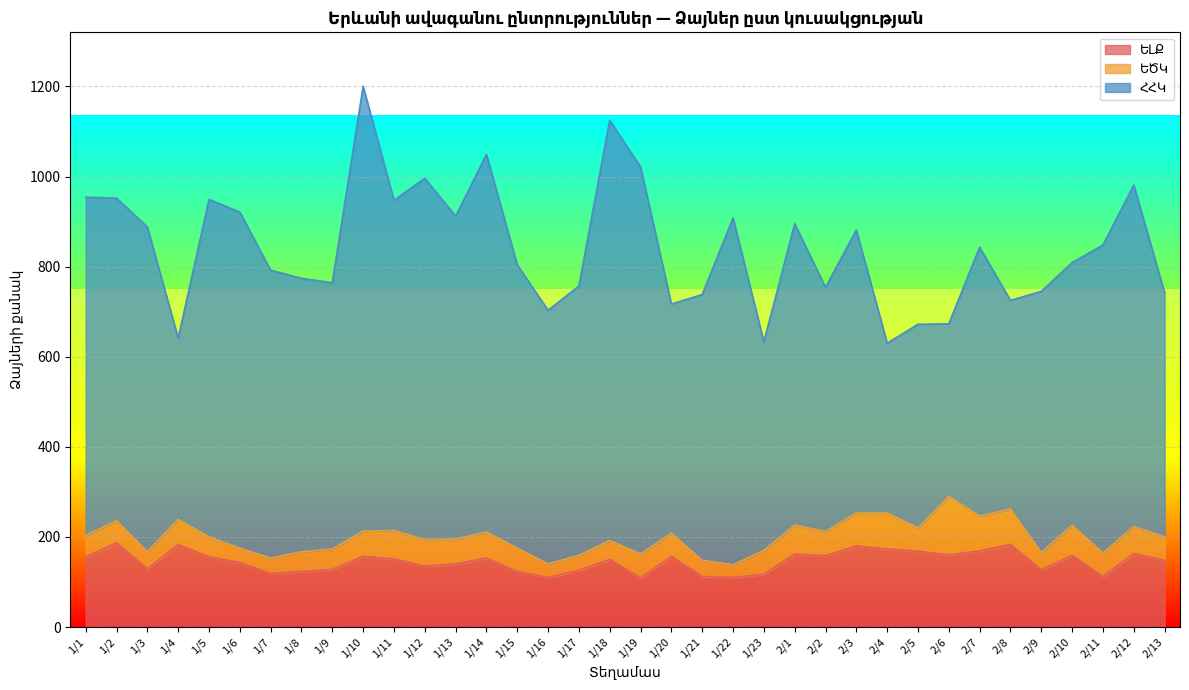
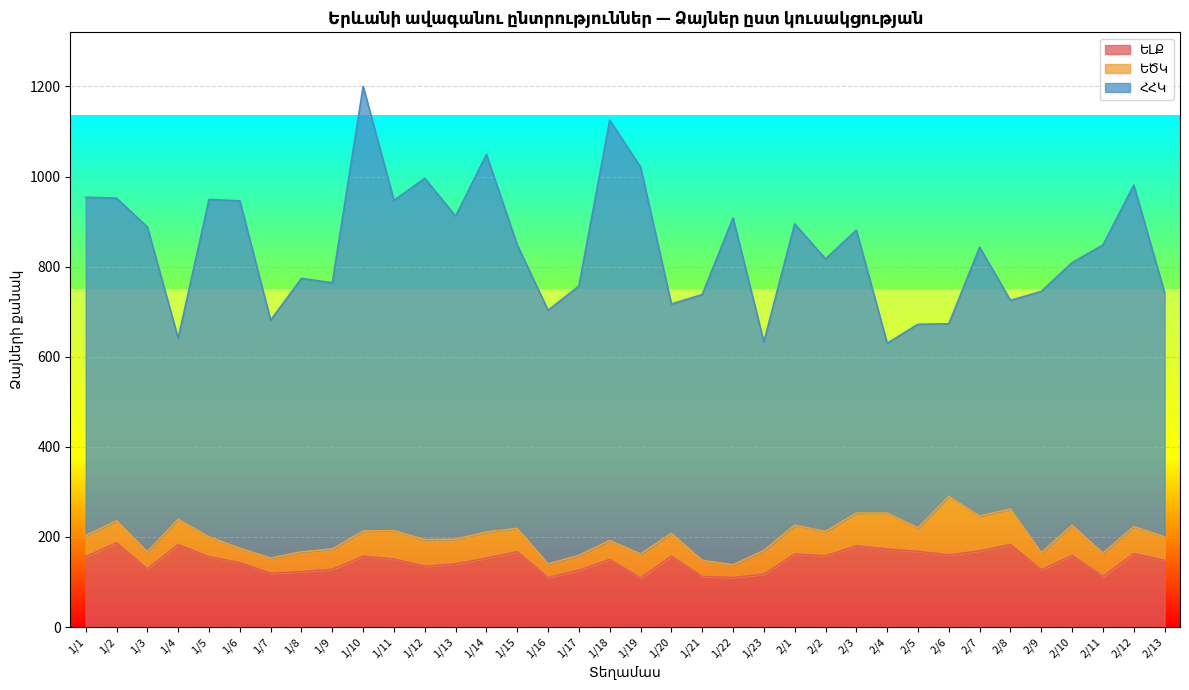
  {
    "ԵԼՔ": {
      "1/1": 160,
      "1/2": 190,
      "1/3": 130,
      "1/4": 180,
      "1/5": 160,
      "1/6": 140,
      "1/7": 120,
      "1/8": 120,
      "1/9": 130,
      "1/10": 160,
      "1/11": 150,
      "1/12": 140,
      "1/13": 140,
      "1/14": 150,
-     "1/15": 120,
+     "1/15": 170,
      "1/16": 110,
      "1/17": 130,
      "1/18": 150,
      "1/19": 110,
      "1/20": 160,
      "1/21": 110,
      "1/22": 110,
      "1/23": 120,
      "2/1": 160,
      "2/2": 160,
      "2/3": 180,
      "2/4": 170,
      "2/5": 170,
      "2/6": 160,
      "2/7": 170,
      "2/8": 180,
      "2/9": 130,
      "2/10": 160,
      "2/11": 110,
      "2/12": 160,
      "2/13": 150
    },
    "ԵԾԿ": {
      "1/1": 50,
      "1/2": 50,
      "1/3": 40,
      "1/4": 60,
      "1/5": 40,
      "1/6": 30,
      "1/7": 30,
      "1/8": 40,
      "1/9": 50,
      "1/10": 60,
      "1/11": 60,
      "1/12": 60,
      "1/13": 60,
      "1/14": 60,
      "1/15": 50,
      "1/16": 30,
      "1/17": 30,
      "1/18": 40,
      "1/19": 50,
      "1/20": 50,
      "1/21": 40,
      "1/22": 30,
      "1/23": 50,
      "2/1": 60,
      "2/2": 50,
      "2/3": 70,
      "2/4": 80,
      "2/5": 50,
      "2/6": 130,
      "2/7": 80,
      "2/8": 80,
      "2/9": 40,
      "2/10": 70,
      "2/11": 50,
      "2/12": 60,
      "2/13": 50
    },
    "ՀՀԿ": {
      "1/1": 750,
      "1/2": 720,
      "1/3": 720,
      "1/4": 400,
      "1/5": 750,
-     "1/6": 750,
-     "1/7": 640,
+     "1/6": 770,
+     "1/7": 530,
      "1/8": 610,
      "1/9": 590,
      "1/10": 990,
      "1/11": 730,
      "1/12": 800,
      "1/13": 720,
      "1/14": 840,
      "1/15": 630,
      "1/16": 560,
      "1/17": 600,
      "1/18": 930,
      "1/19": 860,
      "1/20": 510,
      "1/21": 590,
      "1/22": 770,
      "1/23": 460,
      "2/1": 670,
-     "2/2": 540,
+     "2/2": 610,
      "2/3": 630,
      "2/4": 380,
      "2/5": 450,
      "2/6": 380,
      "2/7": 600,
      "2/8": 460,
      "2/9": 580,
      "2/10": 580,
      "2/11": 680,
      "2/12": 760,
      "2/13": 540
    }
  }
